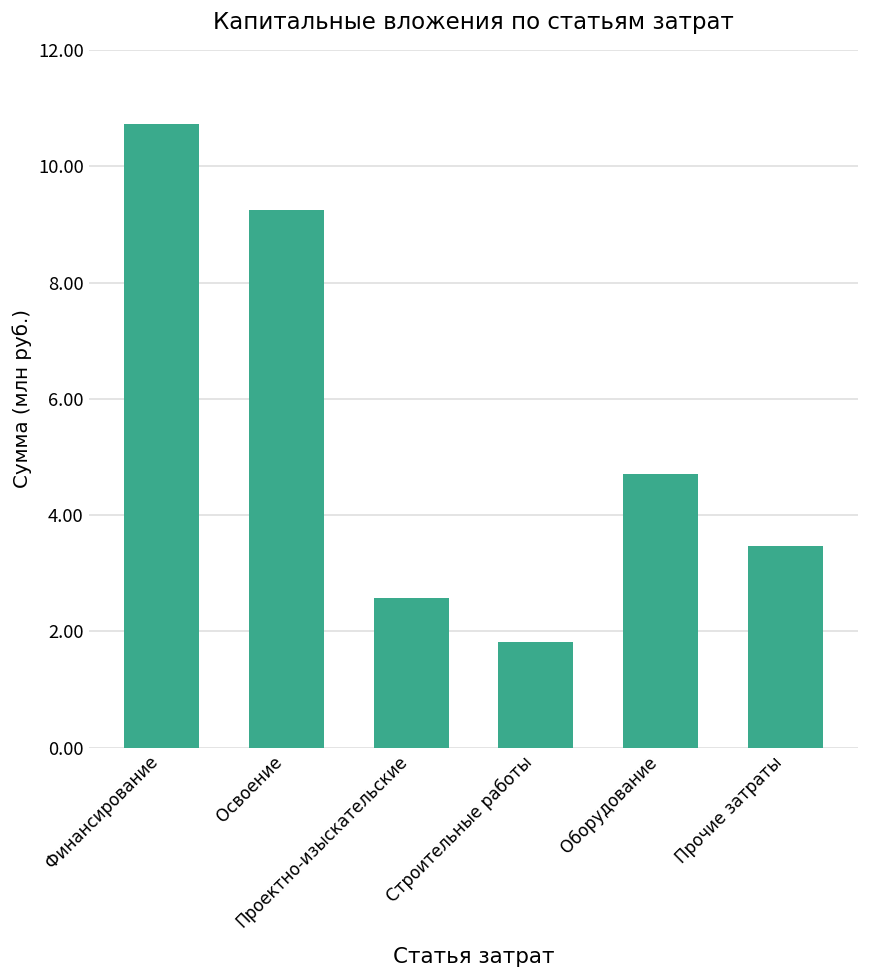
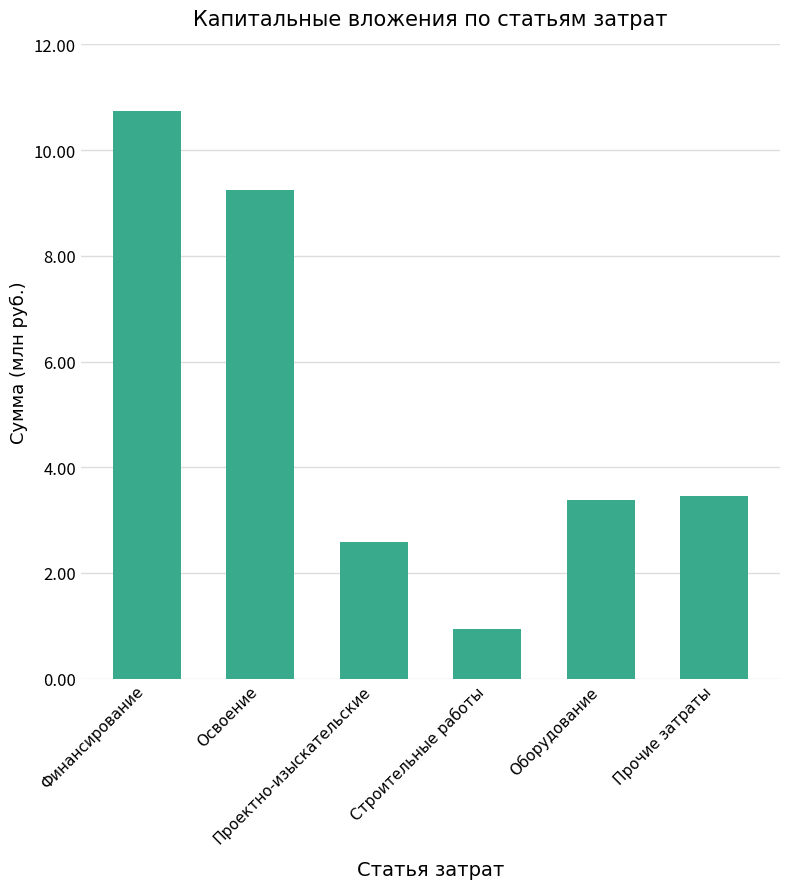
  {
    "Финансирование": 10.7,
    "Освоение": 9.2,
    "Проектно-изыскательские": 2.6,
-   "Строительные работы": 1.8,
-   "Оборудование": 4.7,
+   "Строительные работы": 0.9,
+   "Оборудование": 3.4,
    "Прочие затраты": 3.5
  }
